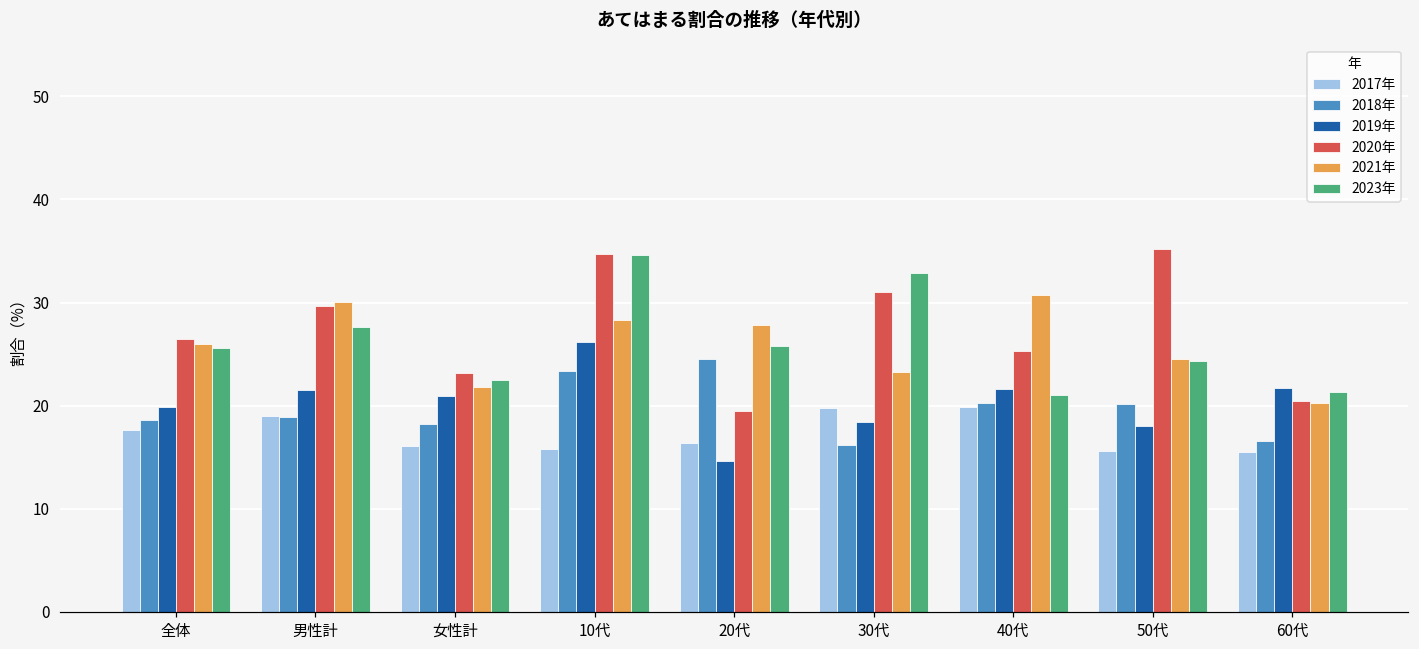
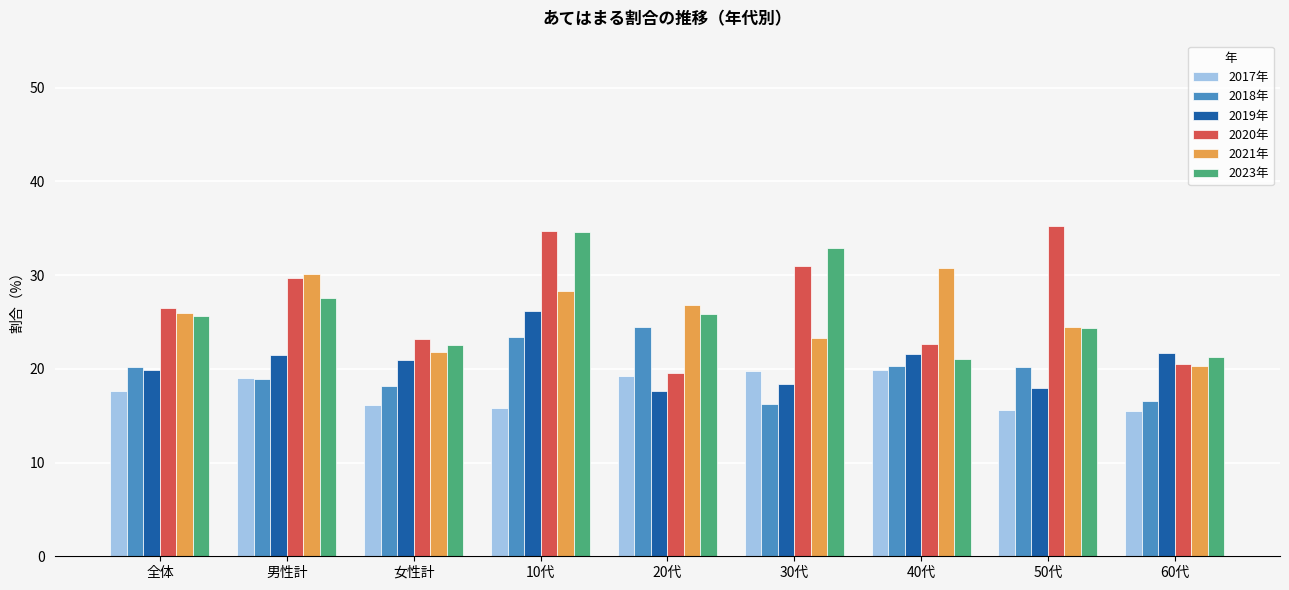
  {
    "2017年": {
      "全体": 18,
      "男性計": 19,
      "女性計": 16,
      "10代": 16,
-     "20代": 16,
+     "20代": 19,
      "30代": 20,
      "40代": 20,
      "50代": 16,
      "60代": 16
    },
    "2018年": {
-     "全体": 19,
+     "全体": 20,
      "男性計": 19,
      "女性計": 18,
      "10代": 23,
      "20代": 25,
      "30代": 16,
      "40代": 20,
      "50代": 20,
      "60代": 17
    },
    "2019年": {
      "全体": 20,
      "男性計": 22,
      "女性計": 21,
      "10代": 26,
-     "20代": 15,
+     "20代": 18,
      "30代": 18,
      "40代": 22,
      "50代": 18,
      "60代": 22
    },
    "2020年": {
      "全体": 27,
      "男性計": 30,
      "女性計": 23,
      "10代": 35,
      "20代": 20,
      "30代": 31,
-     "40代": 25,
+     "40代": 23,
      "50代": 35,
      "60代": 21
    },
    "2021年": {
      "全体": 26,
      "男性計": 30,
      "女性計": 22,
      "10代": 28,
-     "20代": 28,
+     "20代": 27,
      "30代": 23,
      "40代": 31,
      "50代": 25,
      "60代": 20
    },
    "2023年": {
      "全体": 26,
      "男性計": 28,
      "女性計": 23,
      "10代": 35,
      "20代": 26,
      "30代": 33,
      "40代": 21,
      "50代": 24,
      "60代": 21
    }
  }
